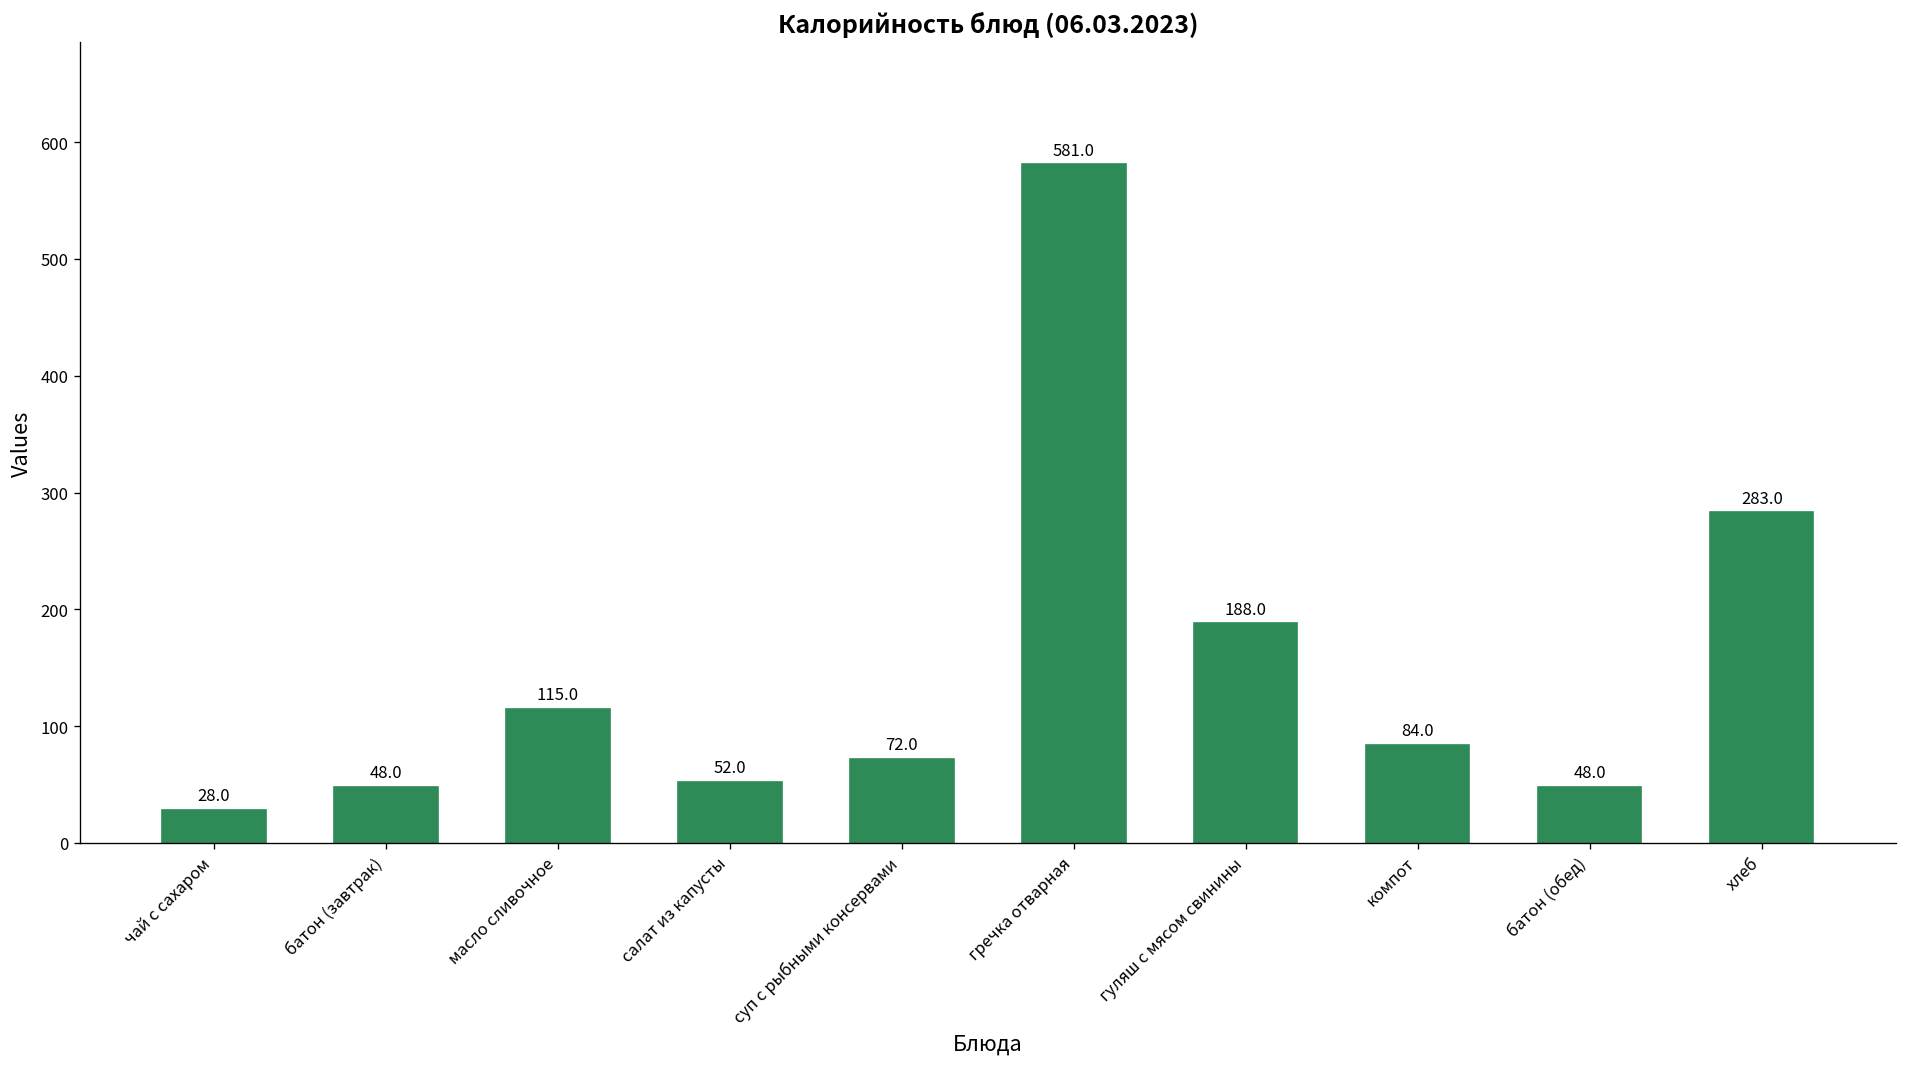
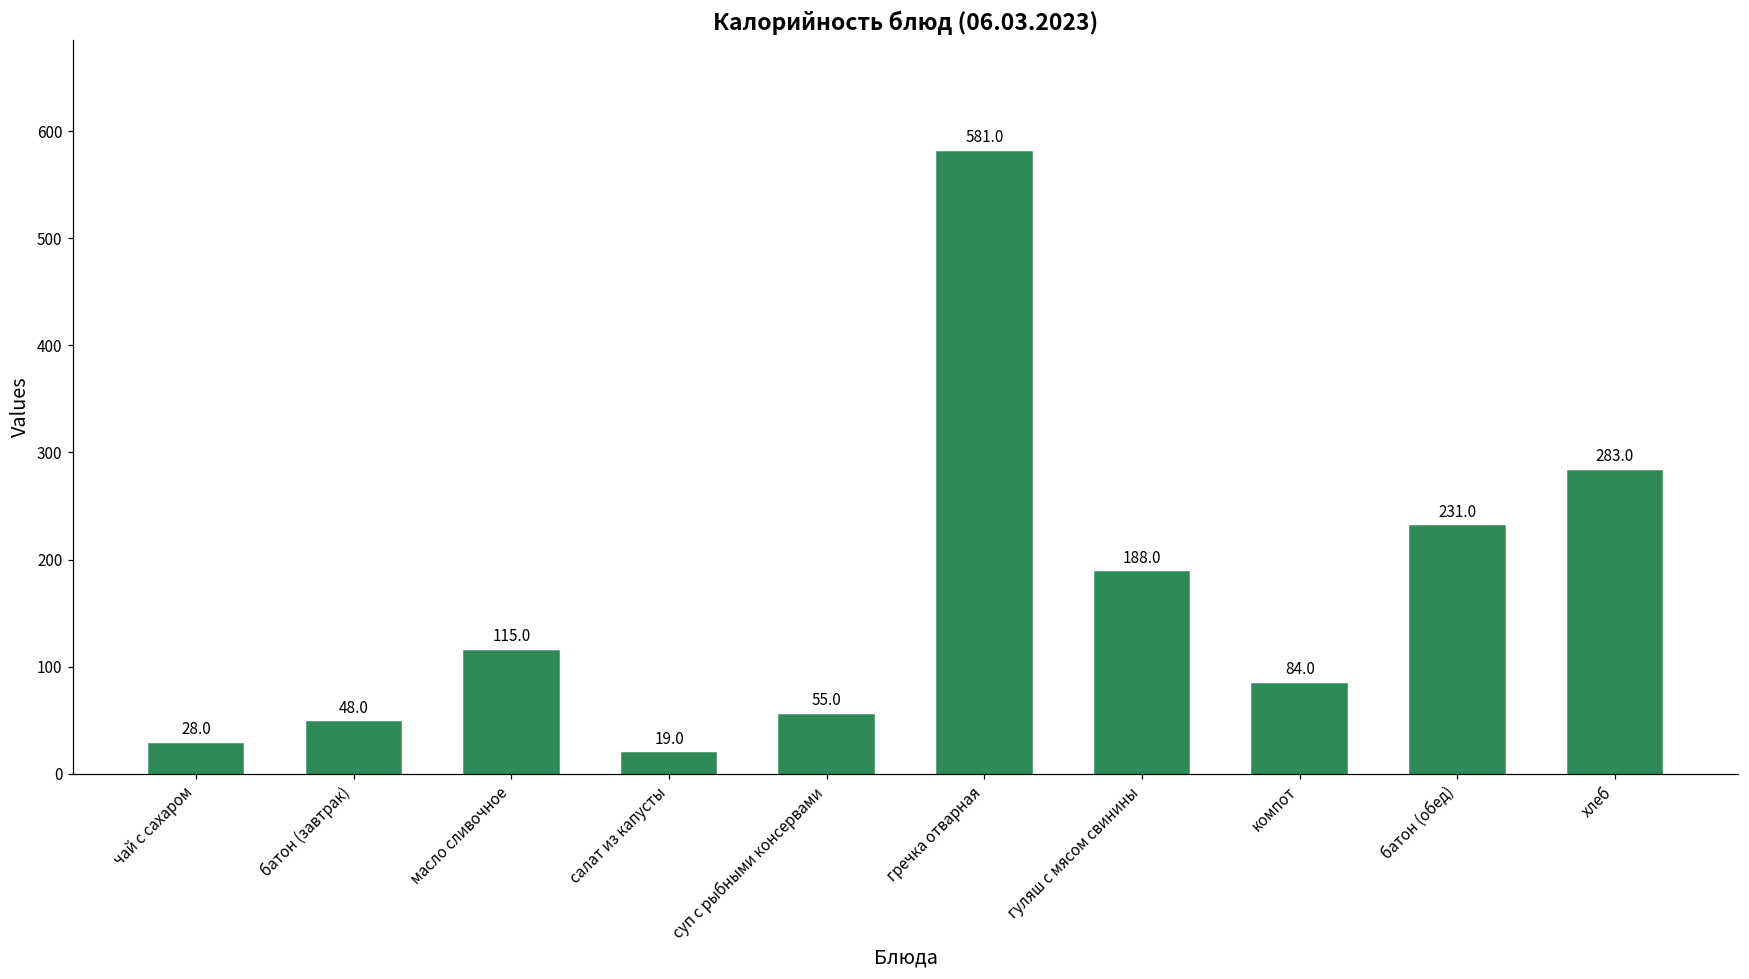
  {
    "чай с сахаром": 28.0,
    "батон (завтрак)": 48.0,
    "масло сливочное": 115.0,
-   "салат из капусты": 52.0,
-   "суп с рыбными консервами": 72.0,
+   "салат из капусты": 19.0,
+   "суп с рыбными консервами": 55.0,
    "гречка отварная": 581.0,
    "гуляш с мясом свинины": 188.0,
    "компот": 84.0,
-   "батон (обед)": 48.0,
+   "батон (обед)": 231.0,
    "хлеб": 283.0
  }
